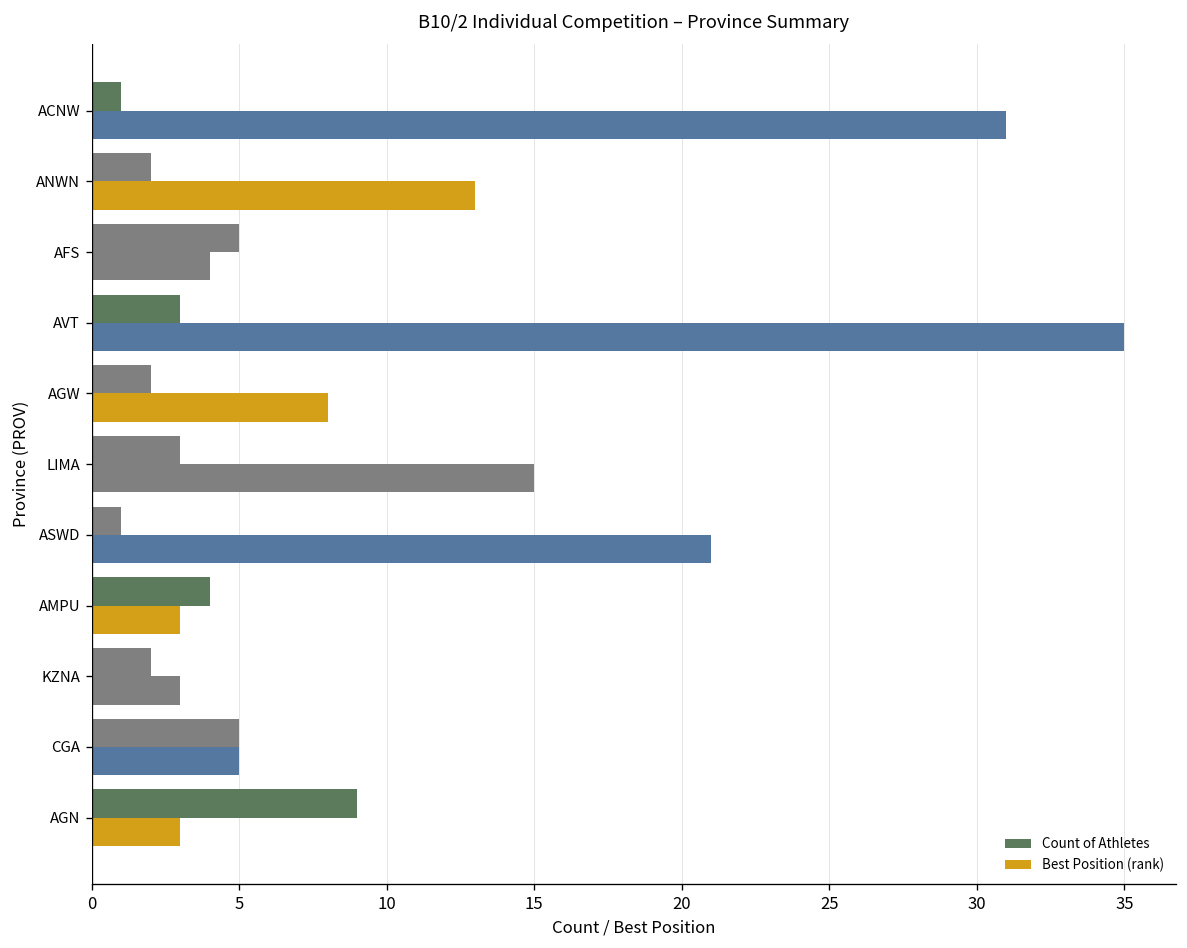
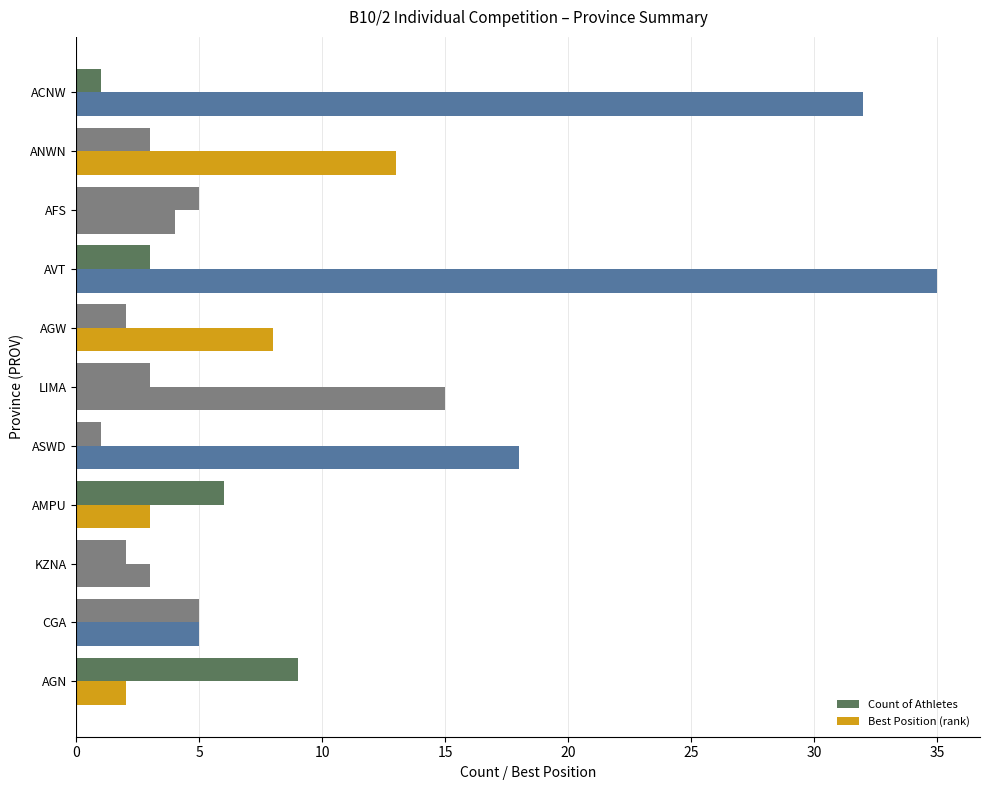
  {
    "Count of Athletes": {
      "ACNW": 1,
-     "ANWN": 2,
+     "ANWN": 3,
      "AFS": 5,
      "AVT": 3,
      "AGW": 2,
      "LIMA": 3,
      "ASWD": 1,
-     "AMPU": 4,
+     "AMPU": 6,
      "KZNA": 2,
      "CGA": 5,
      "AGN": 9
    },
    "Best Position (rank)": {
-     "ACNW": 31,
+     "ACNW": 32,
      "ANWN": 13,
      "AFS": 4,
      "AVT": 35,
      "AGW": 8,
      "LIMA": 15,
-     "ASWD": 21,
+     "ASWD": 18,
      "AMPU": 3,
      "KZNA": 3,
      "CGA": 5,
-     "AGN": 3
+     "AGN": 2
    }
  }
